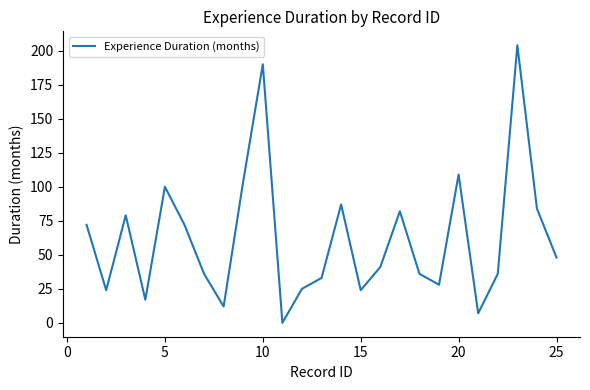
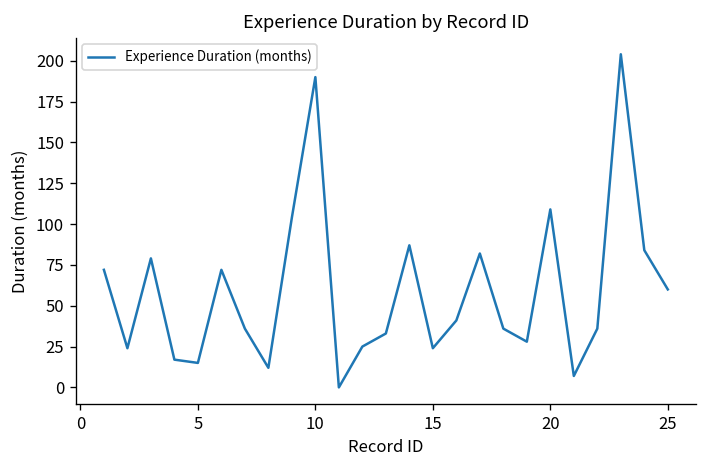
  {
-   "5": 100,
+   "5": 15,
    "10": 190,
    "15": 24,
    "20": 109,
-   "25": 48
+   "25": 60
  }
